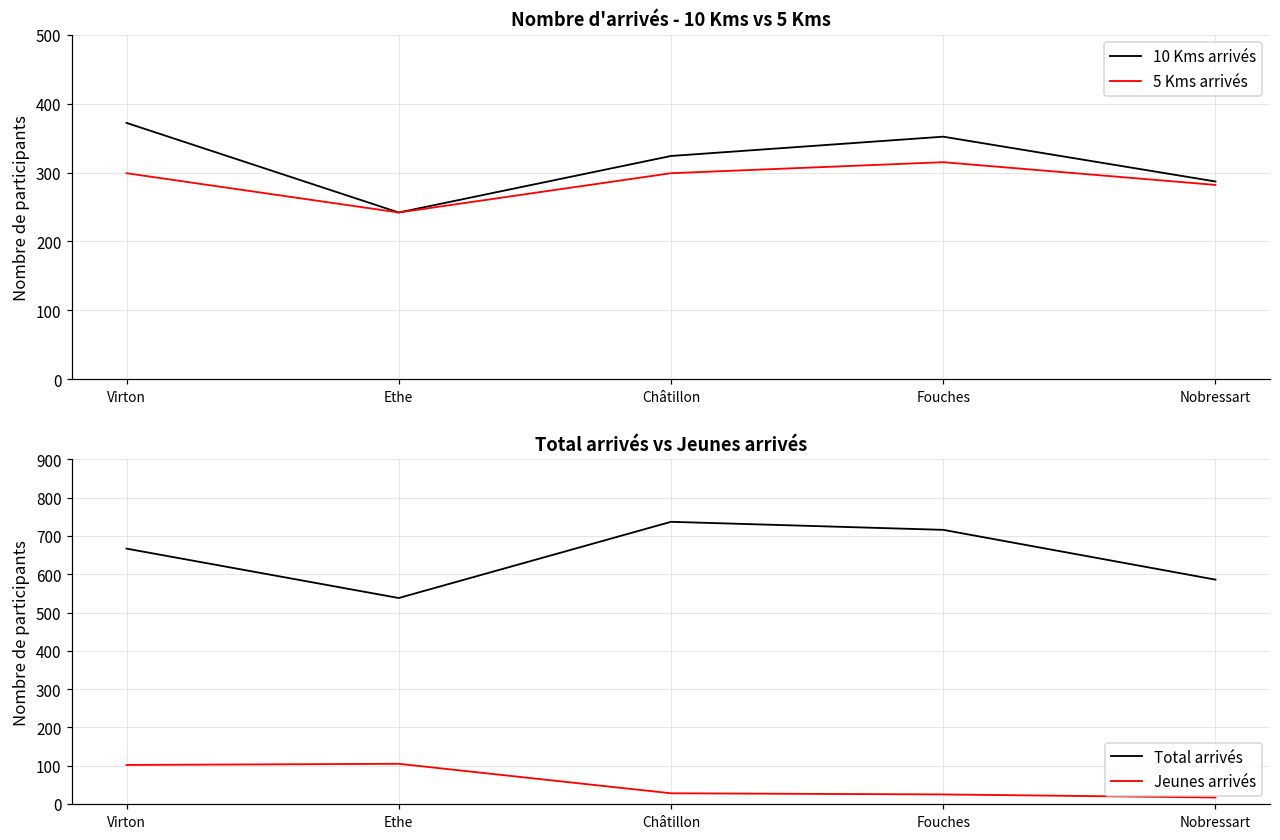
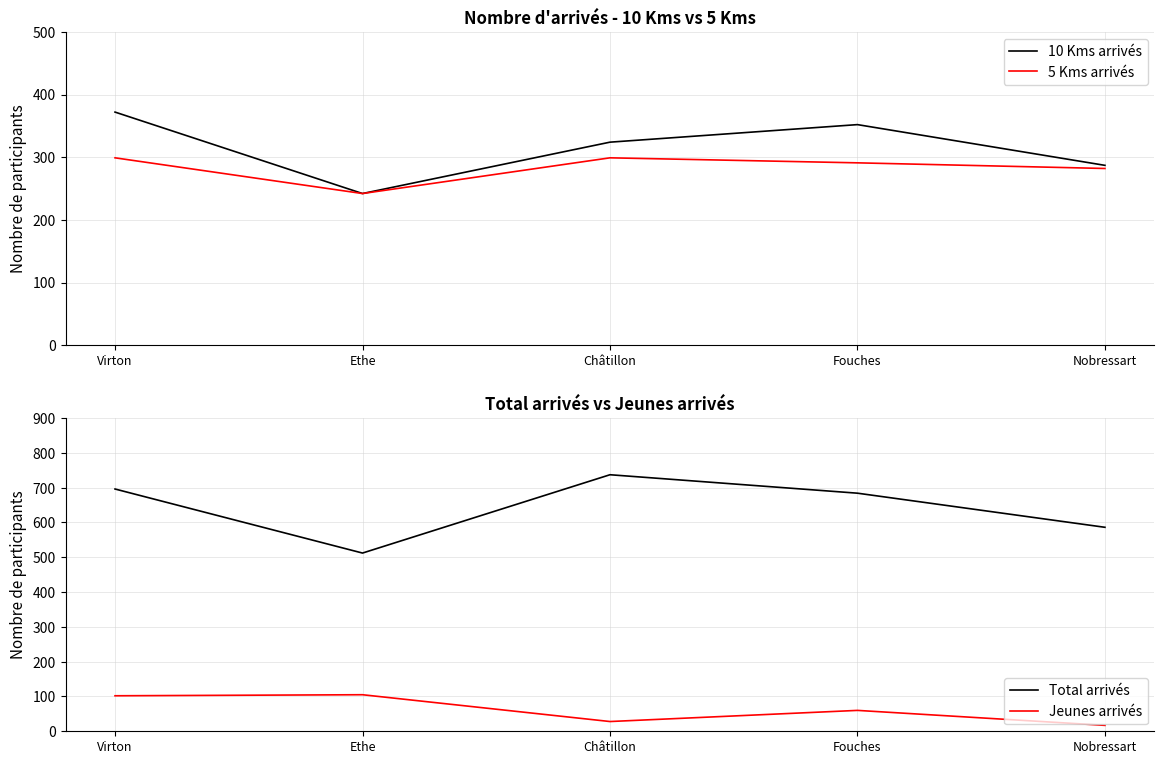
  {
    "Nombre d'arrivés - 10 Kms vs 5 Kms": {
      "10 Kms arrivés": {
        "Virton": 370,
        "Châtillon": 320,
        "Fouches": 350,
        "Nobressart": 290
      },
      "5 Kms arrivés": {
        "Virton": 300,
        "Châtillon": 300,
-       "Fouches": 320,
+       "Fouches": 290,
        "Nobressart": 280
      }
    },
    "Total arrivés vs Jeunes arrivés": {
      "Total arrivés": {
-       "Virton": 670,
-       "Ethe": 540,
+       "Virton": 700,
+       "Ethe": 510,
        "Châtillon": 740,
-       "Fouches": 720,
+       "Fouches": 680,
        "Nobressart": 590
      },
      "Jeunes arrivés": {
        "Virton": 100,
        "Ethe": 110,
        "Châtillon": 30,
-       "Fouches": 30,
+       "Fouches": 60,
        "Nobressart": 20
      }
    }
  }
